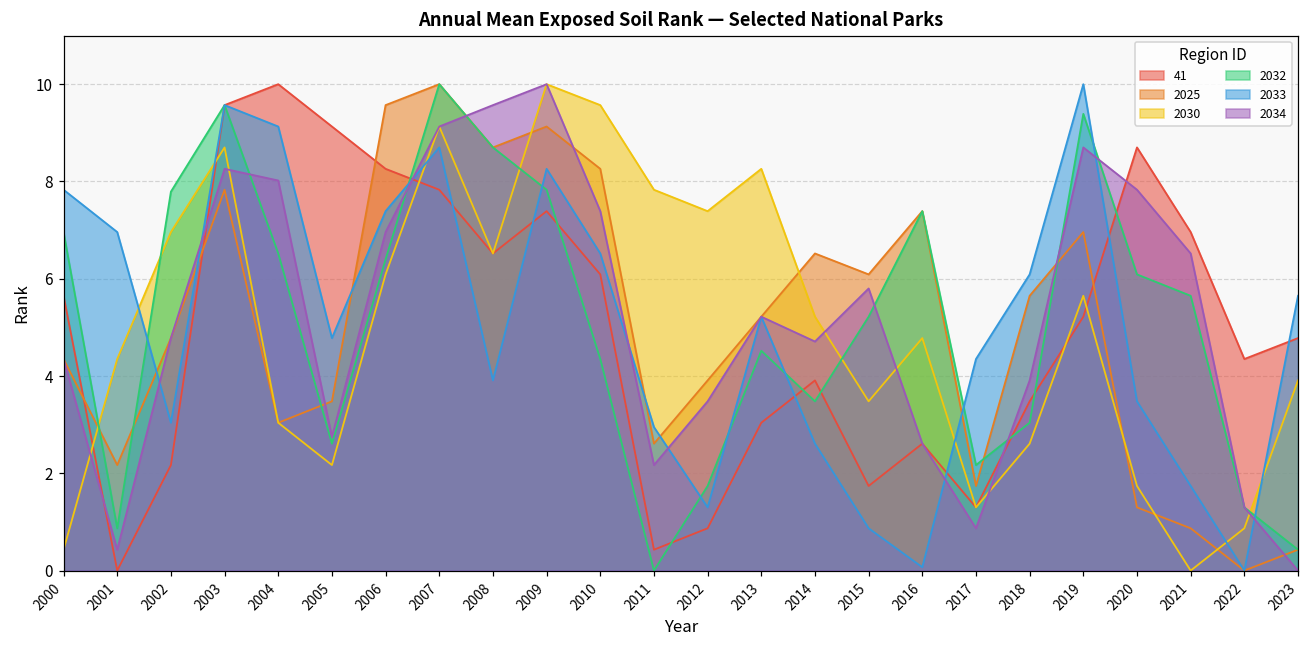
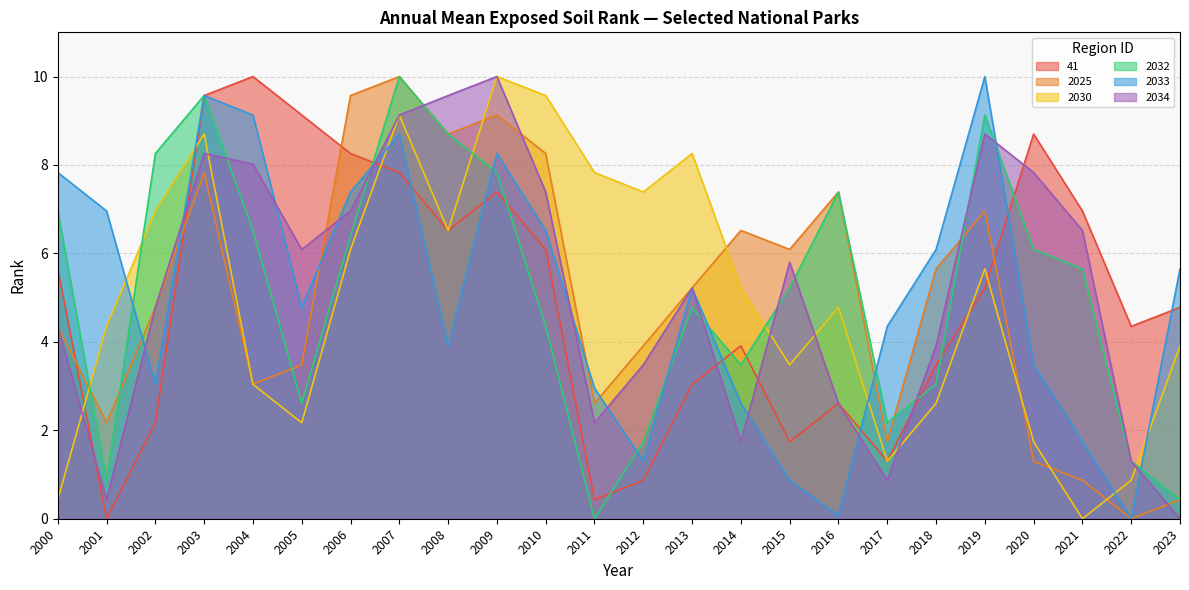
  {
    "2032": {
      "2000": 7.0,
      "2001": 0.9,
-     "2002": 7.8,
+     "2002": 8.3,
      "2004": 6.5,
      "2005": 2.6,
      "2006": 6.4,
      "2009": 7.8,
      "2010": 4.4,
      "2011": 0.0,
      "2012": 1.7,
-     "2013": 4.5,
+     "2013": 4.8,
      "2014": 3.5,
      "2015": 5.2,
      "2017": 2.2,
      "2018": 3.0,
-     "2019": 9.4,
+     "2019": 9.1,
      "2020": 6.1,
      "2021": 5.7
    },
    "2033": {
      "2000": 7.8,
      "2001": 7.0,
      "2002": 3.0,
      "2004": 9.1,
      "2005": 4.8,
      "2006": 7.4,
      "2007": 8.7,
      "2008": 3.9,
      "2009": 8.3,
      "2010": 6.5,
      "2011": 3.0,
      "2012": 1.3,
      "2014": 2.6,
      "2015": 0.9,
      "2016": 0.1,
      "2017": 4.4,
      "2018": 6.1,
      "2019": 10.0,
      "2020": 3.5,
      "2021": 1.7,
      "2023": 5.7
    },
    "2034": {
      "2001": 0.4,
      "2003": 8.3,
      "2004": 8.0,
-     "2005": 2.8,
+     "2005": 6.1,
      "2006": 7.0,
      "2008": 9.6,
      "2010": 7.4,
      "2011": 2.2,
      "2012": 3.5,
-     "2014": 4.7,
+     "2014": 1.7,
      "2015": 5.8,
      "2017": 0.9,
      "2018": 3.9,
      "2019": 8.7,
      "2020": 7.8,
      "2021": 6.5,
      "2023": 0.0
    }
  }
